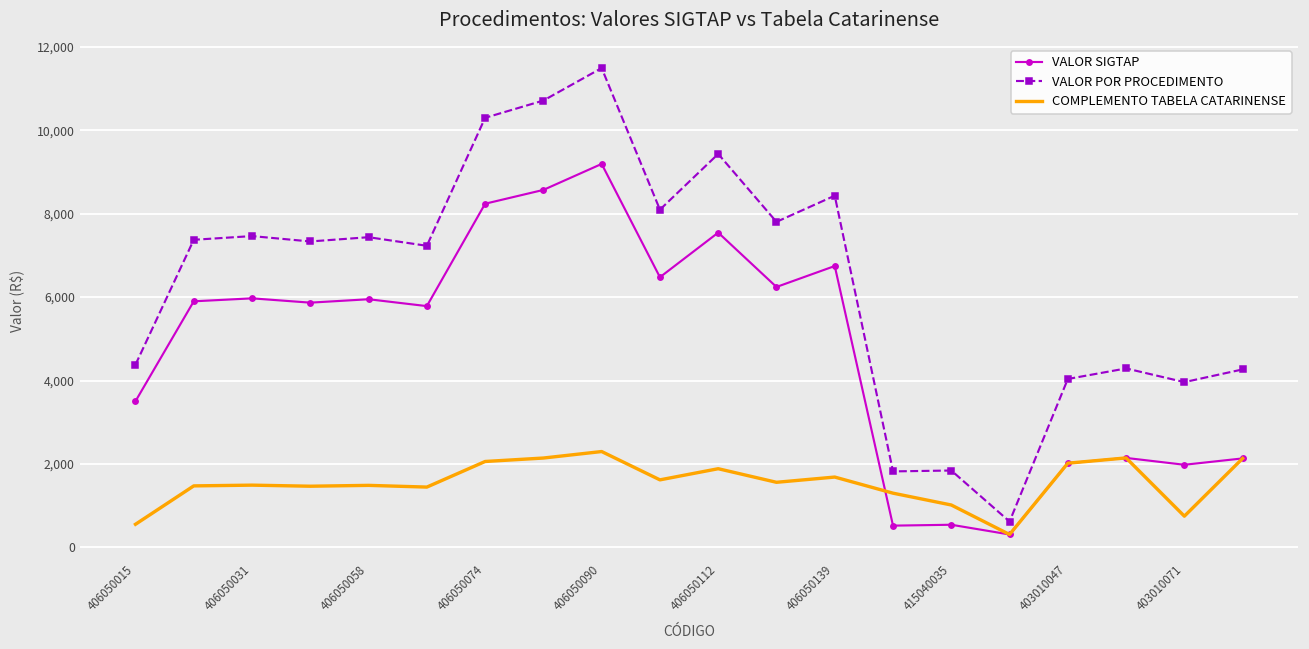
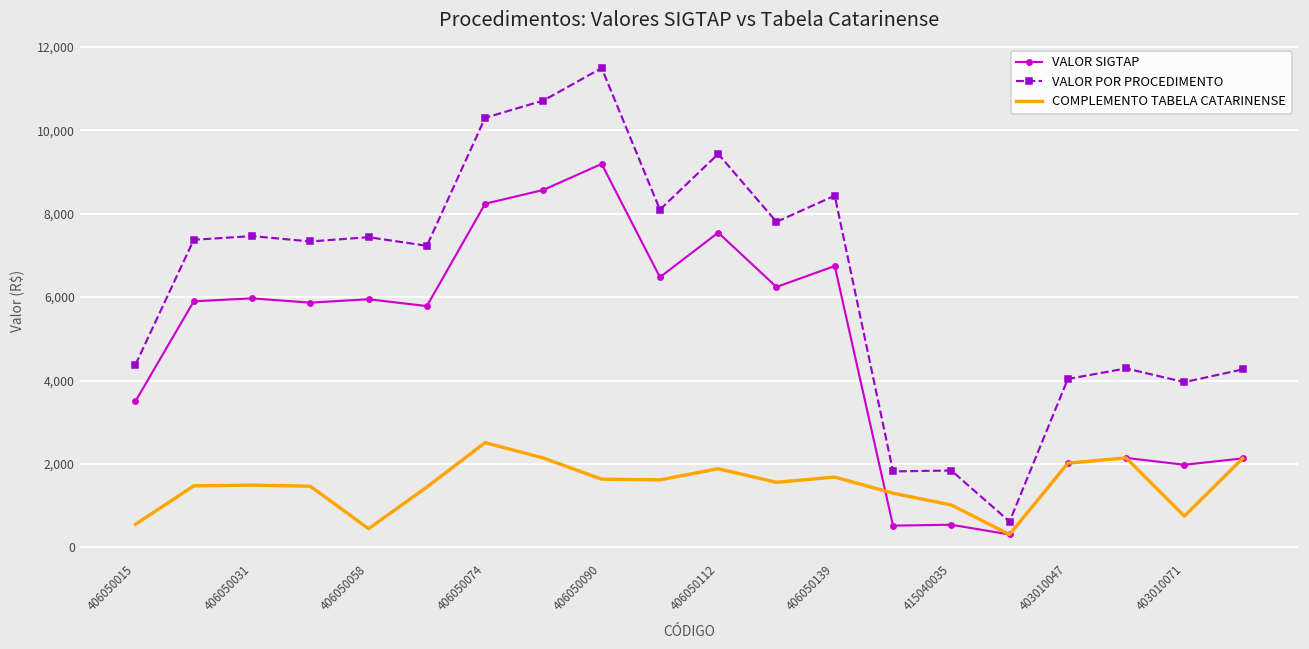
  {
    "COMPLEMENTO TABELA CATARINENSE": {
      "406050015": "600",
      "406050031": "1,500",
-     "406050058": "1,500",
-     "406050074": "2,100",
-     "406050090": "2,300",
+     "406050058": "400",
+     "406050074": "2,500",
+     "406050090": "1,600",
      "406050112": "1,900",
      "406050139": "1,700",
      "415040035": "1,000",
      "403010071": "700"
    }
  }
